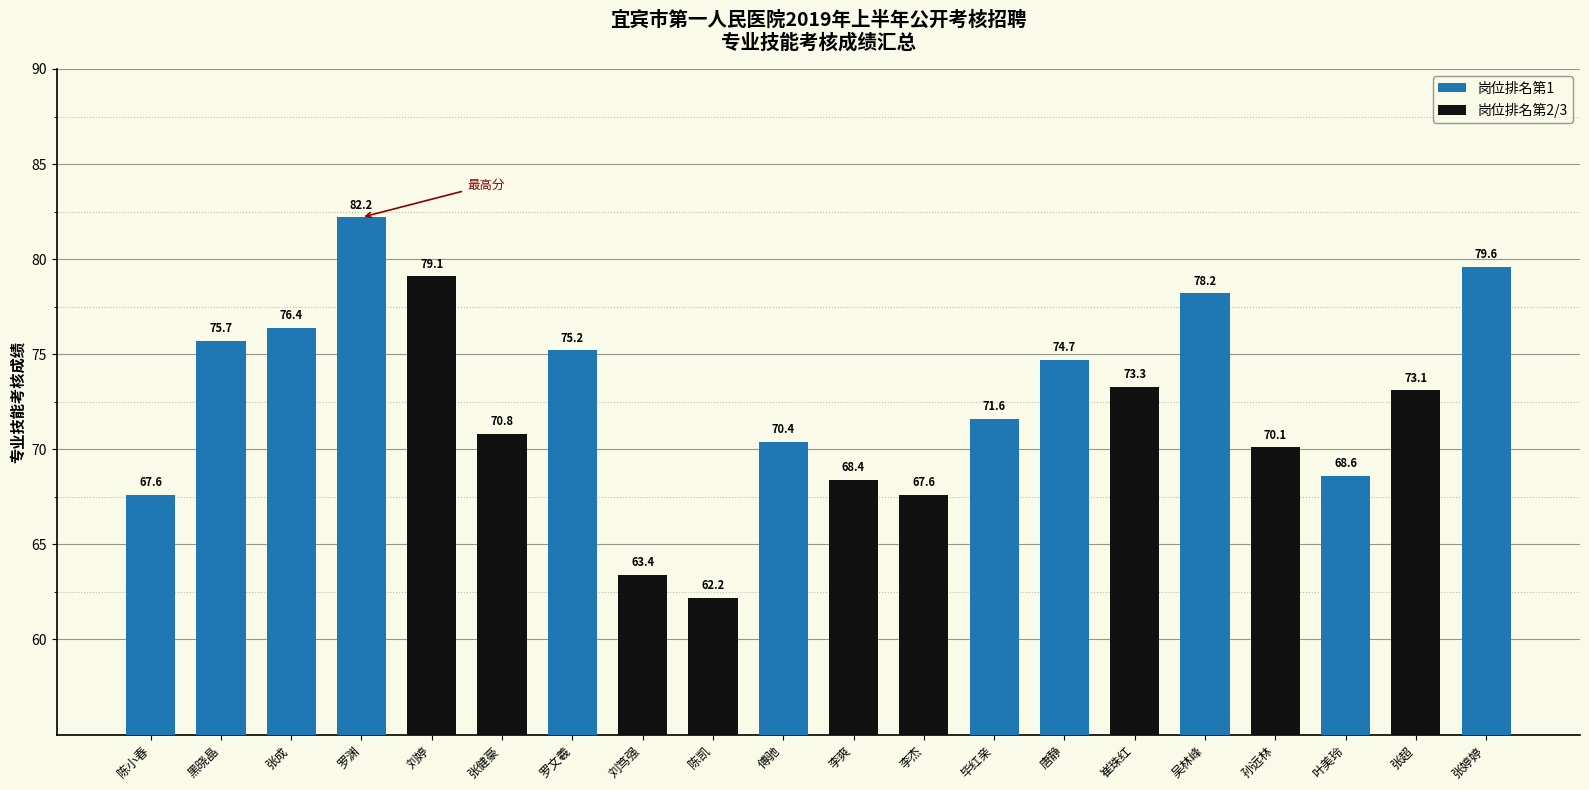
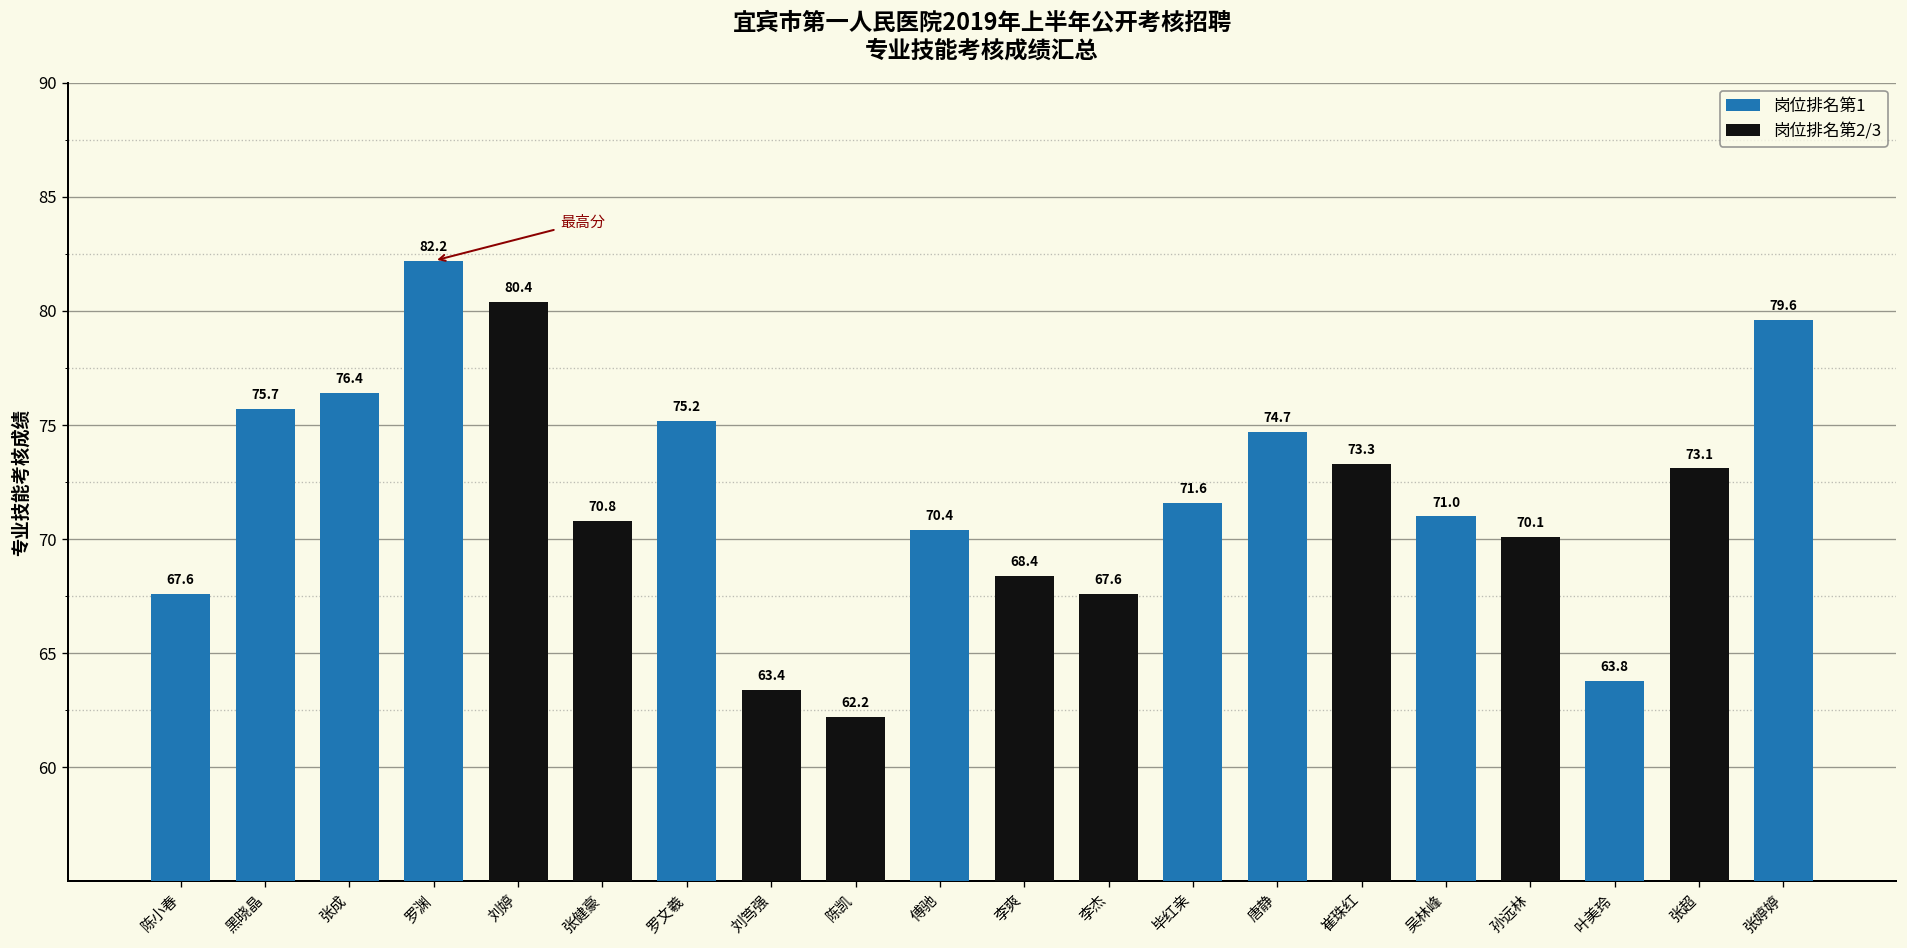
  {
    "岗位排名第1": {
      "陈小春": 67.6,
      "黑晓晶": 75.7,
      "张成": 76.4,
      "罗文羲": 75.2,
      "傅驰": 70.4,
      "毕红亲": 71.6,
      "唐静": 74.7,
-     "吴林峰": 78.2,
-     "叶美玲": 68.6,
+     "吴林峰": 71.0,
+     "叶美玲": 63.8,
      "张婷婷": 79.6
    },
    "岗位排名第2/3": {
-     "刘婷": 79.1,
+     "刘婷": 80.4,
      "张健豪": 70.8,
      "刘笃强": 63.4,
      "陈凯": 62.2,
      "李爽": 68.4,
      "李杰": 67.6,
      "崔珠红": 73.3,
      "孙远林": 70.1,
      "张超": 73.1
    }
  }
